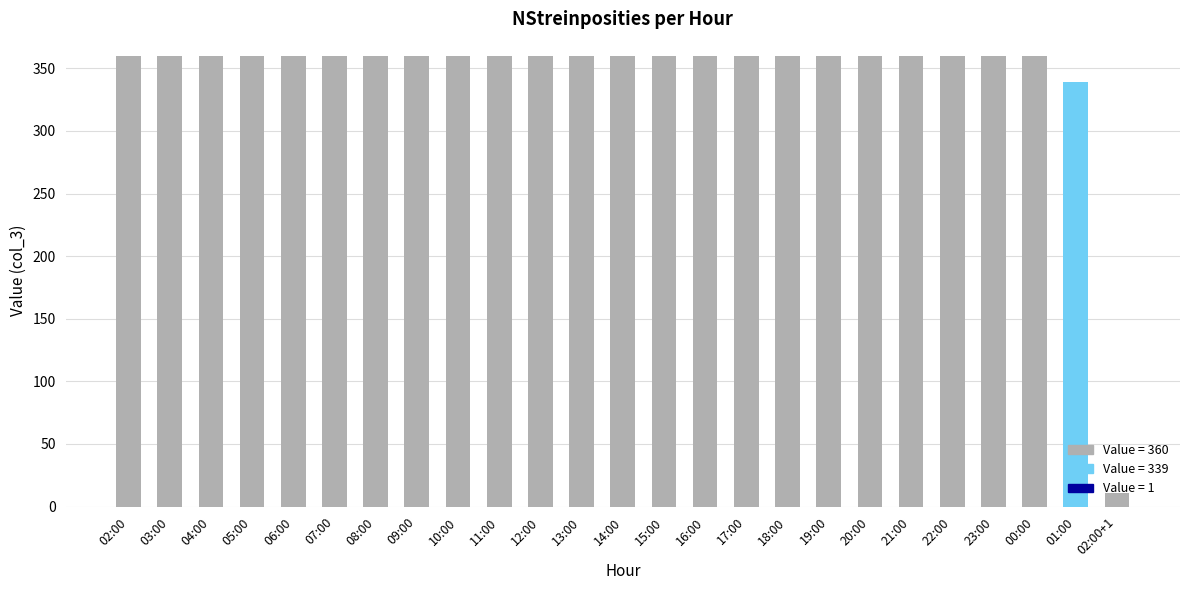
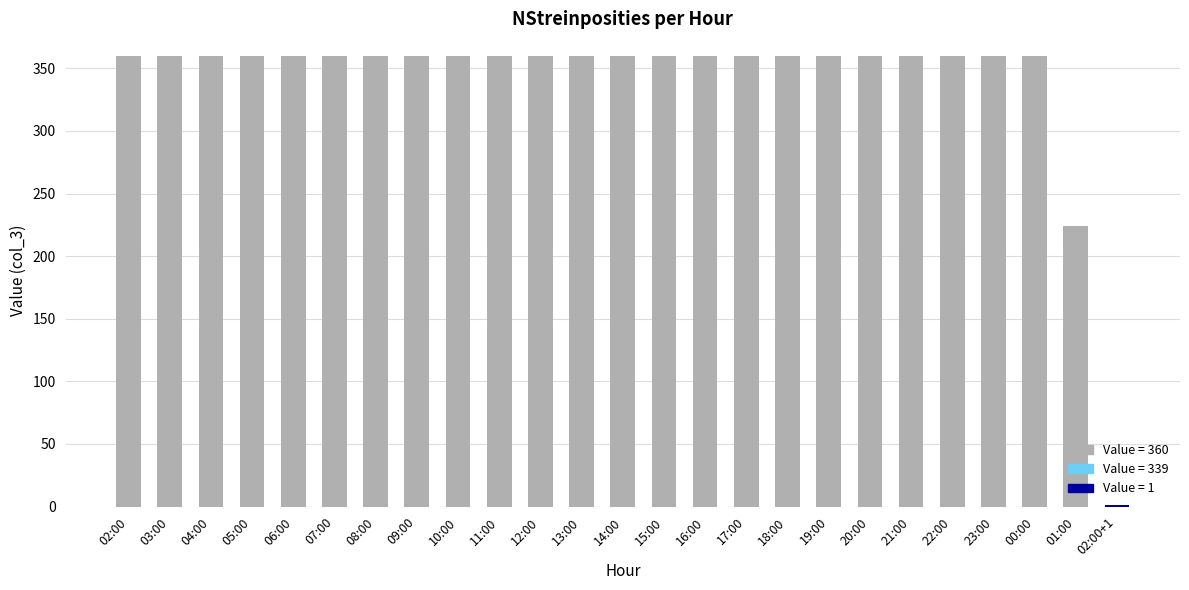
  {
    "02:00": 360,
    "03:00": 360,
    "04:00": 360,
    "05:00": 360,
    "06:00": 360,
    "07:00": 360,
    "08:00": 360,
    "09:00": 360,
    "10:00": 360,
    "11:00": 360,
    "12:00": 360,
    "13:00": 360,
    "14:00": 360,
    "15:00": 360,
    "16:00": 360,
    "17:00": 360,
    "18:00": 360,
    "19:00": 360,
    "20:00": 360,
    "21:00": 360,
    "22:00": 360,
    "23:00": 360,
    "00:00": 360,
-   "01:00": 339,
-   "02:00+1": 11
+   "01:00": 224,
+   "02:00+1": 1
  }
